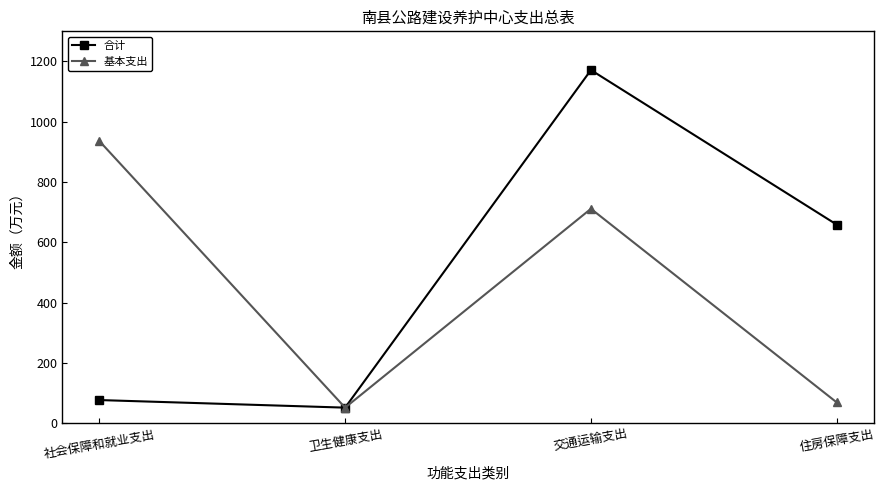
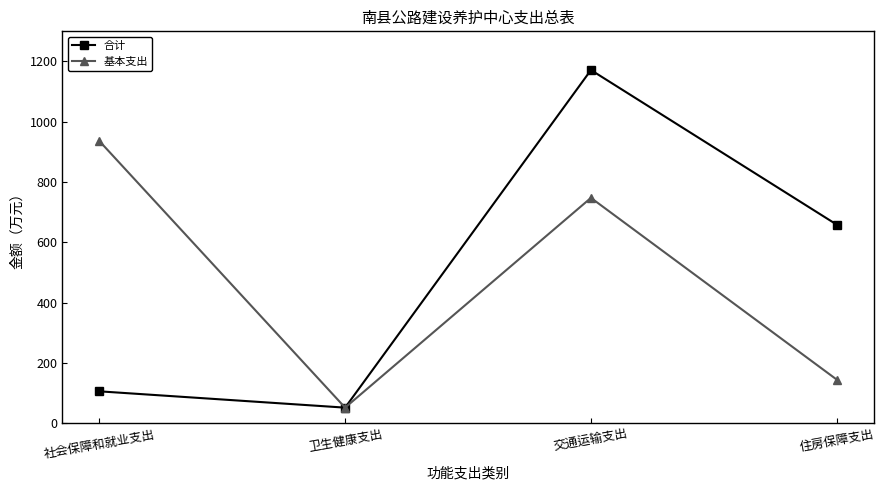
  {
    "合计": {
-     "社会保障和就业支出": 80,
+     "社会保障和就业支出": 110,
      "交通运输支出": 1170,
      "住房保障支出": 660
    },
    "基本支出": {
      "社会保障和就业支出": 940,
-     "交通运输支出": 710,
-     "住房保障支出": 70
+     "交通运输支出": 750,
+     "住房保障支出": 140
    }
  }
